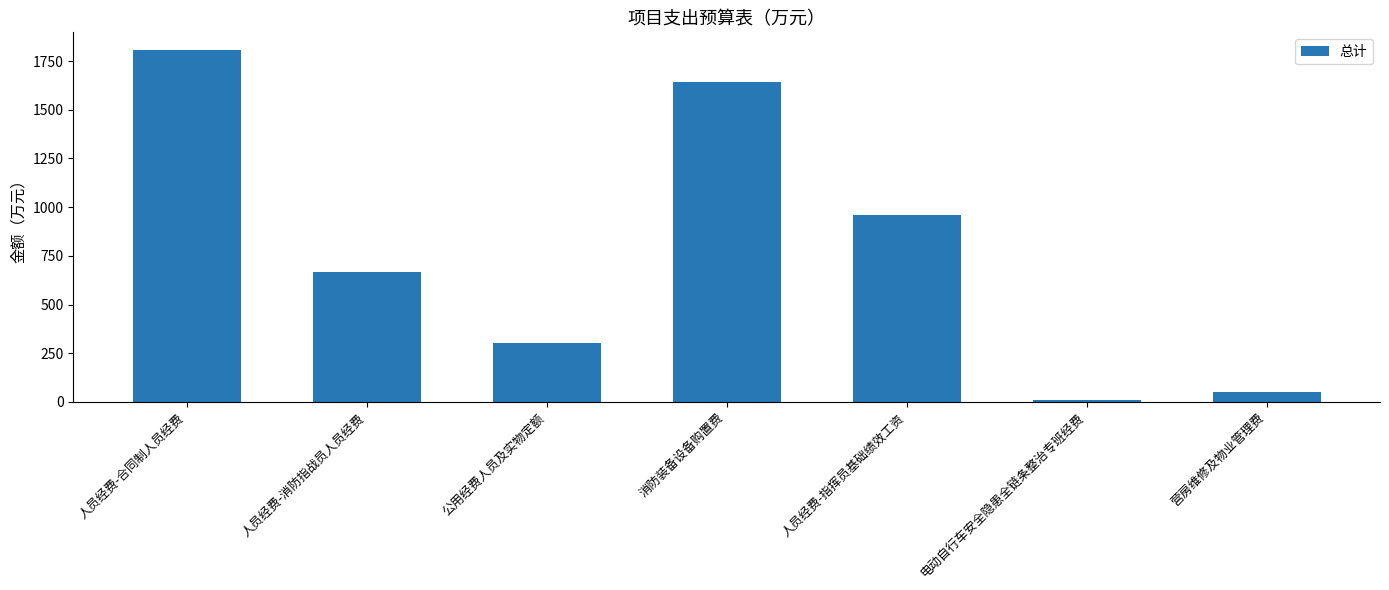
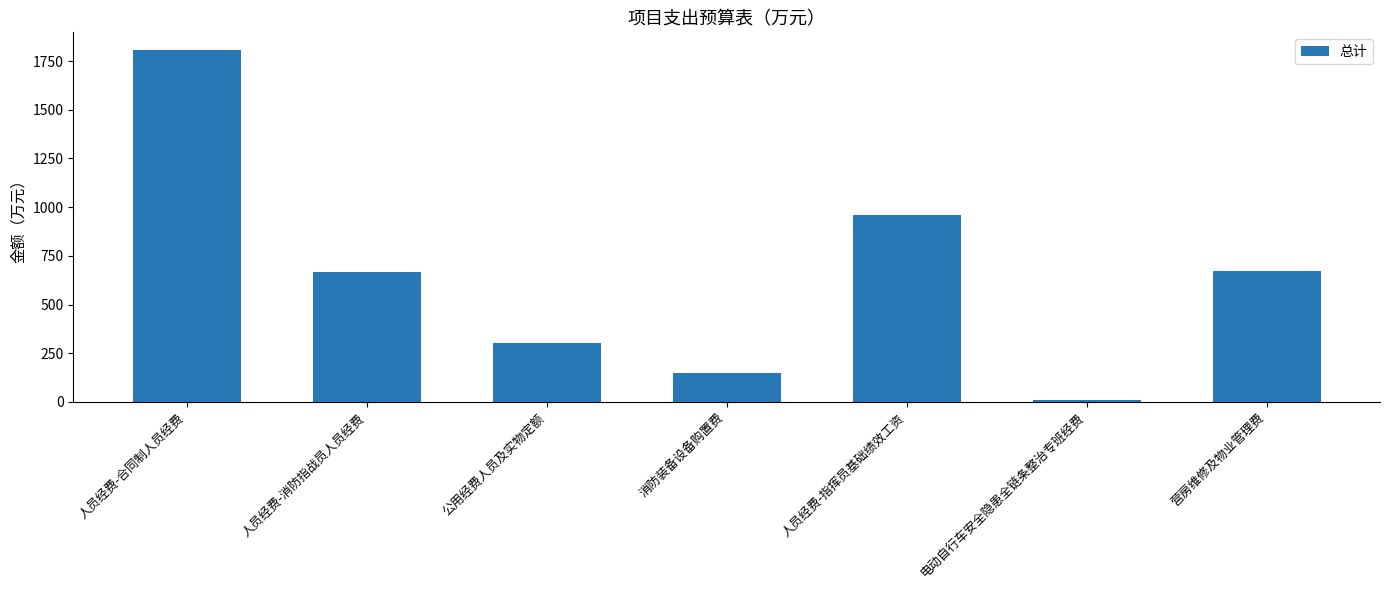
  {
    "人员经费-合同制人员经费": 1810,
    "人员经费-消防指战员人员经费": 670,
    "公用经费人员及实物定额": 300,
-   "消防装备设备购置费": 1640,
+   "消防装备设备购置费": 150,
    "人员经费-指挥员基础绩效工资": 960,
-   "营房维修及物业管理费": 50
+   "营房维修及物业管理费": 670
  }
